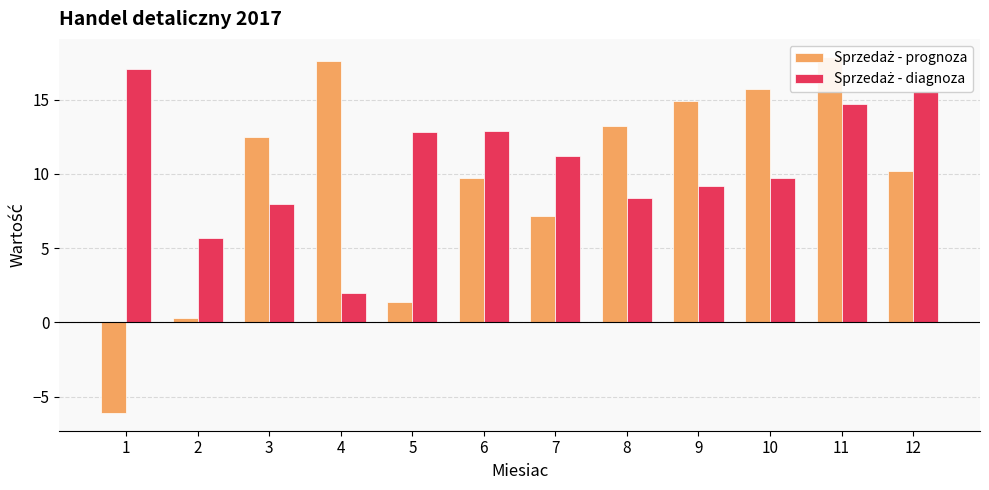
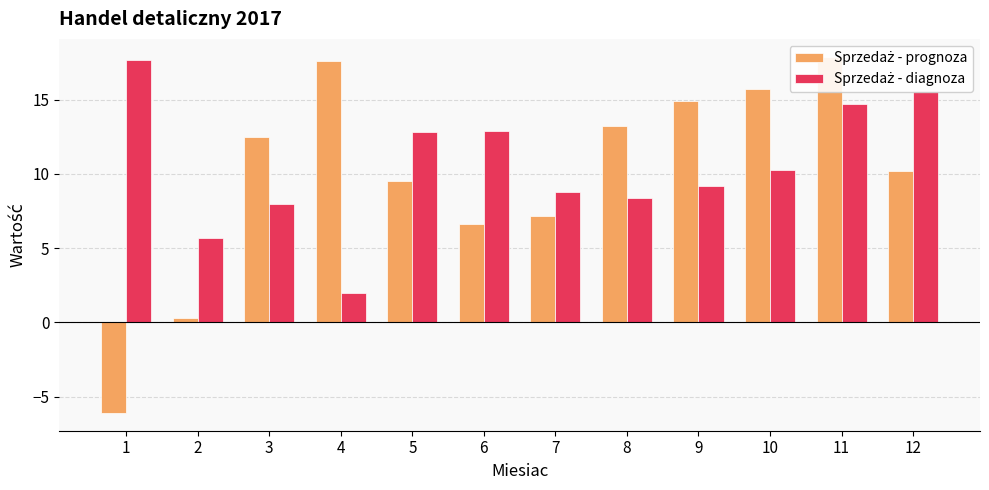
  {
    "Sprzedaż - prognoza": {
      "1": -6.1,
      "2": 0.3,
      "3": 12.5,
      "4": 17.6,
-     "5": 1.4,
-     "6": 9.7,
+     "5": 9.5,
+     "6": 6.6,
      "7": 7.2,
      "8": 13.2,
      "9": 14.9,
      "10": 15.7,
      "12": 10.2
    },
    "Sprzedaż - diagnoza": {
-     "1": 17.1,
+     "1": 17.7,
      "2": 5.7,
      "3": 8.0,
      "4": 2.0,
      "5": 12.8,
      "6": 12.9,
-     "7": 11.2,
+     "7": 8.8,
      "8": 8.4,
      "9": 9.2,
-     "10": 9.7,
+     "10": 10.3,
      "11": 14.7
    }
  }
